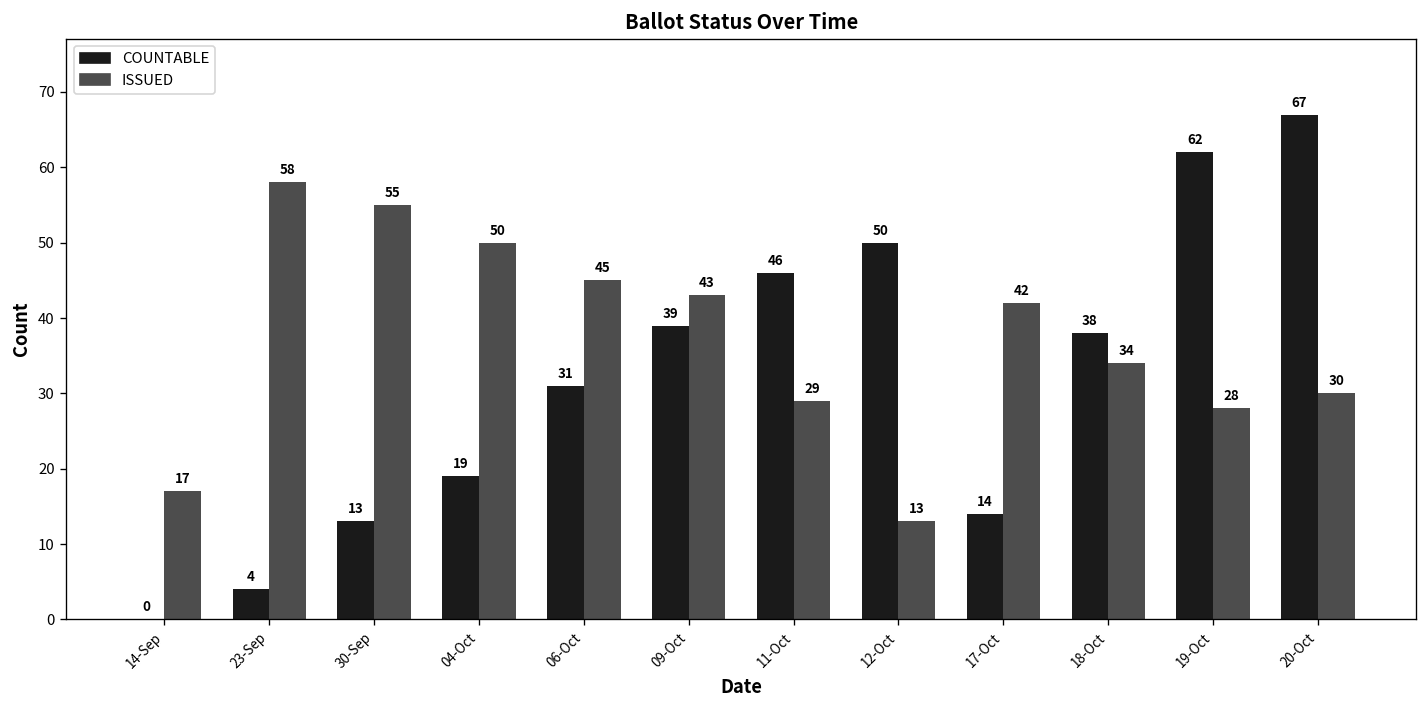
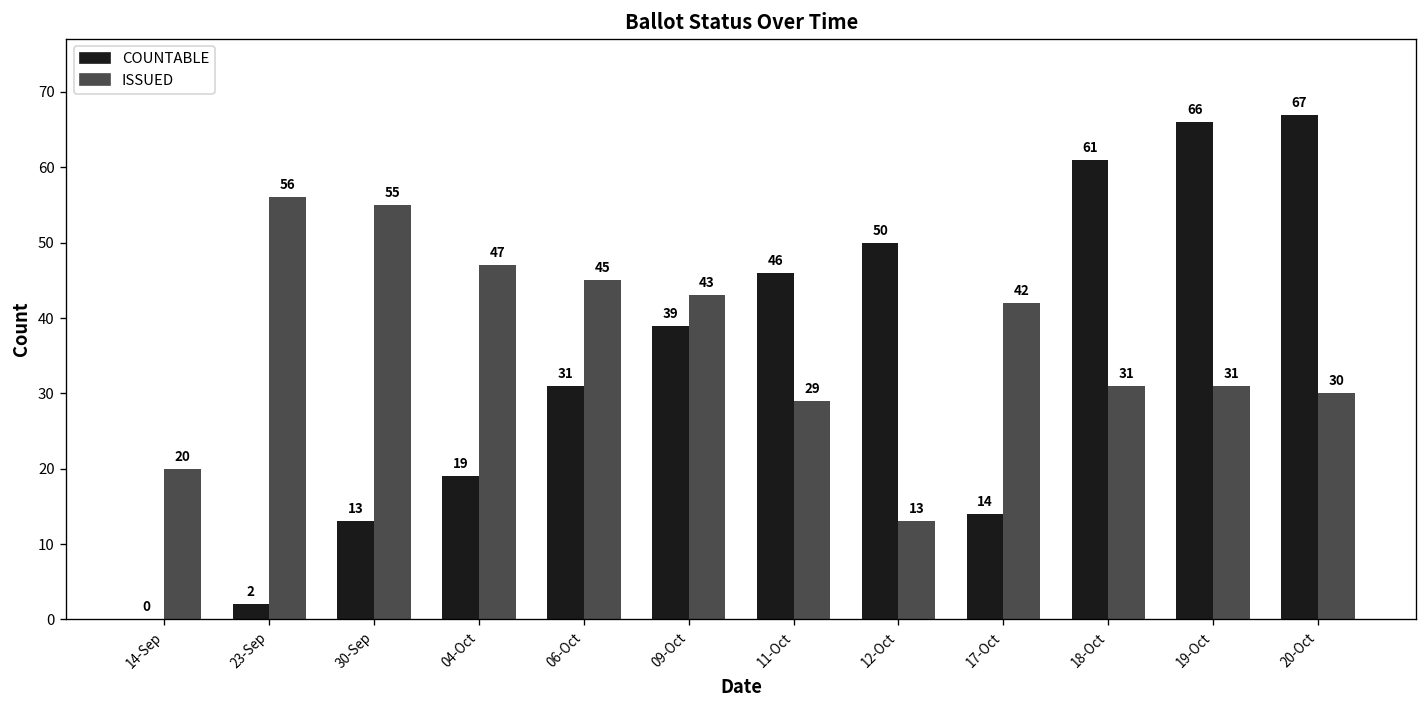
  {
    "COUNTABLE": {
      "14-Sep": 0,
-     "23-Sep": 4,
+     "23-Sep": 2,
      "30-Sep": 13,
      "04-Oct": 19,
      "06-Oct": 31,
      "09-Oct": 39,
      "11-Oct": 46,
      "12-Oct": 50,
      "17-Oct": 14,
-     "18-Oct": 38,
-     "19-Oct": 62,
+     "18-Oct": 61,
+     "19-Oct": 66,
      "20-Oct": 67
    },
    "ISSUED": {
-     "14-Sep": 17,
-     "23-Sep": 58,
+     "14-Sep": 20,
+     "23-Sep": 56,
      "30-Sep": 55,
-     "04-Oct": 50,
+     "04-Oct": 47,
      "06-Oct": 45,
      "09-Oct": 43,
      "11-Oct": 29,
      "12-Oct": 13,
      "17-Oct": 42,
-     "18-Oct": 34,
-     "19-Oct": 28,
+     "18-Oct": 31,
+     "19-Oct": 31,
      "20-Oct": 30
    }
  }
